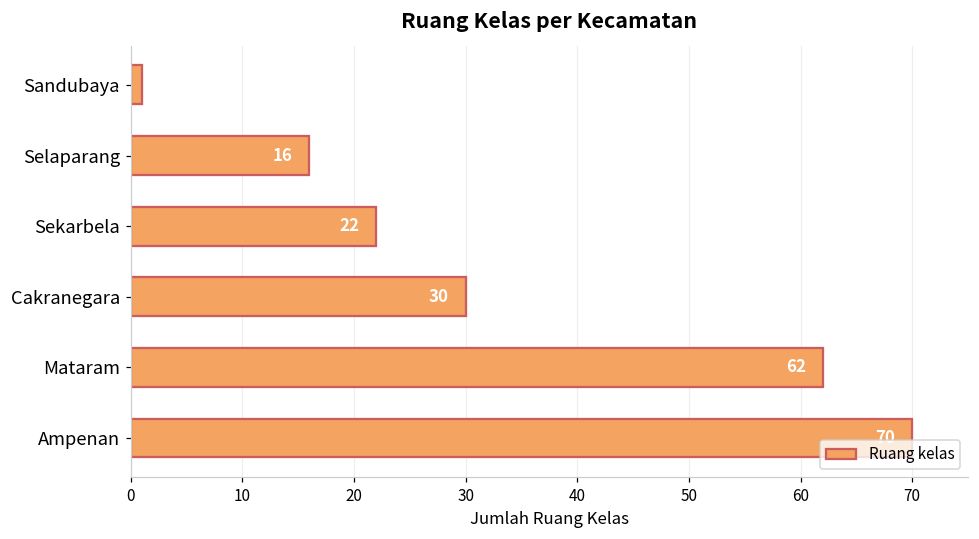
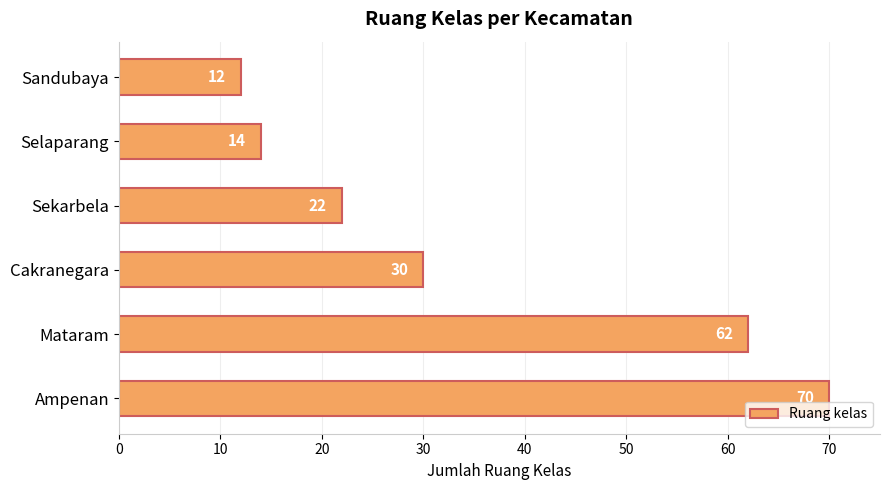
  {
-   "Sandubaya": 1,
-   "Selaparang": 16,
+   "Sandubaya": 12,
+   "Selaparang": 14,
    "Sekarbela": 22,
    "Cakranegara": 30,
    "Mataram": 62
  }
